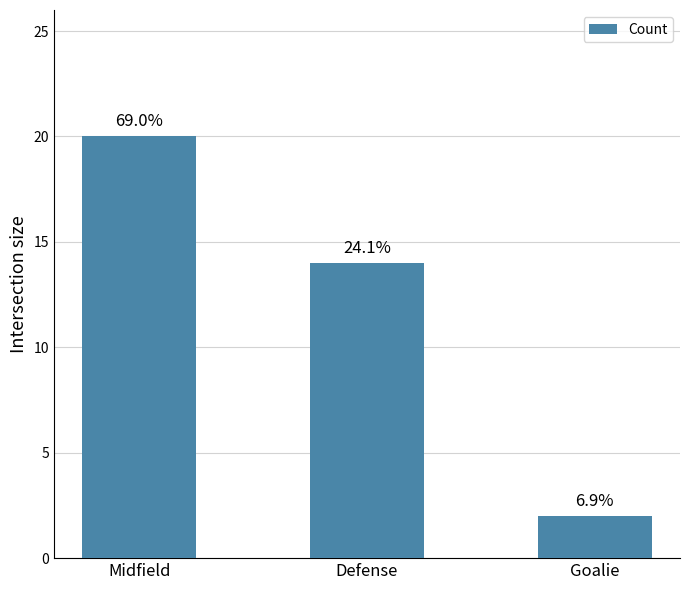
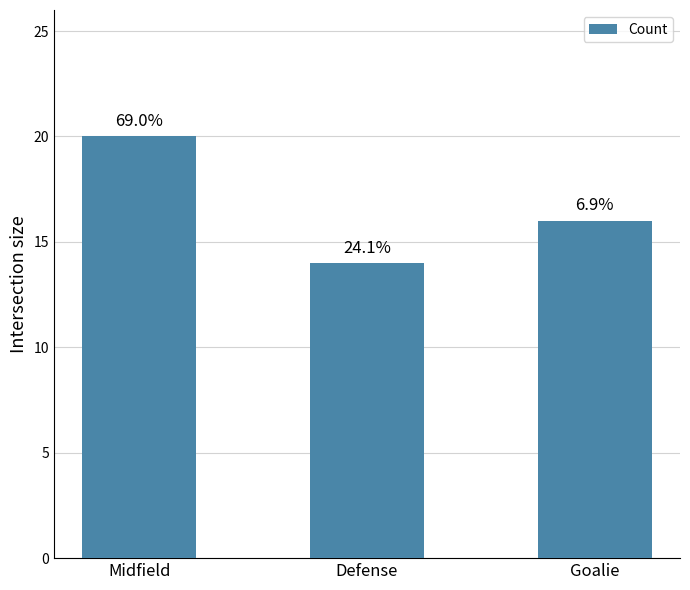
  {
-   "Goalie": 2
+   "Goalie": 16
  }
